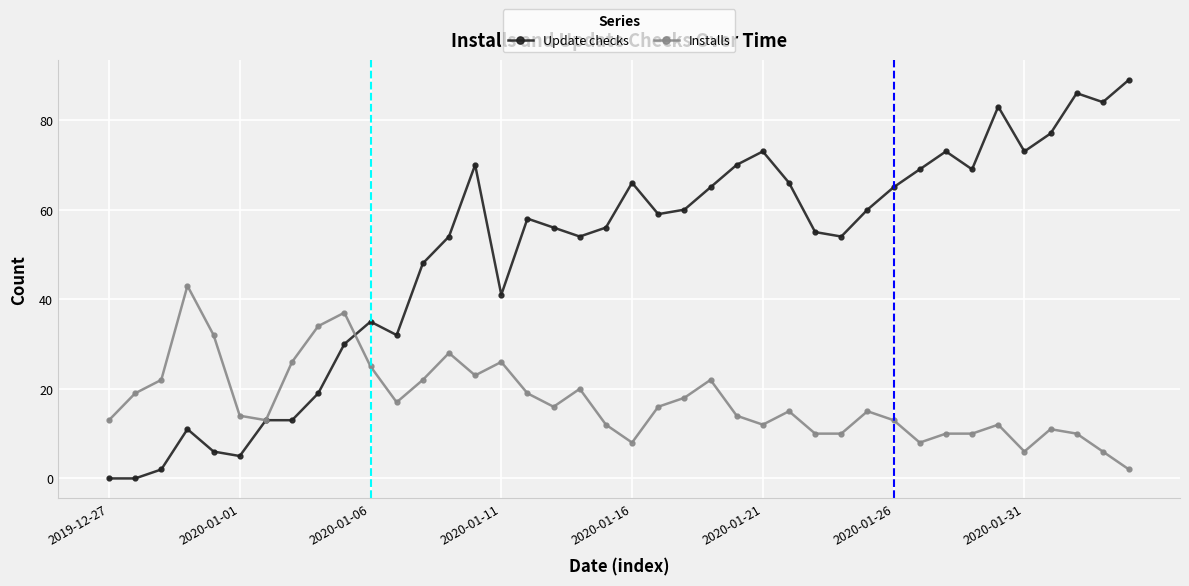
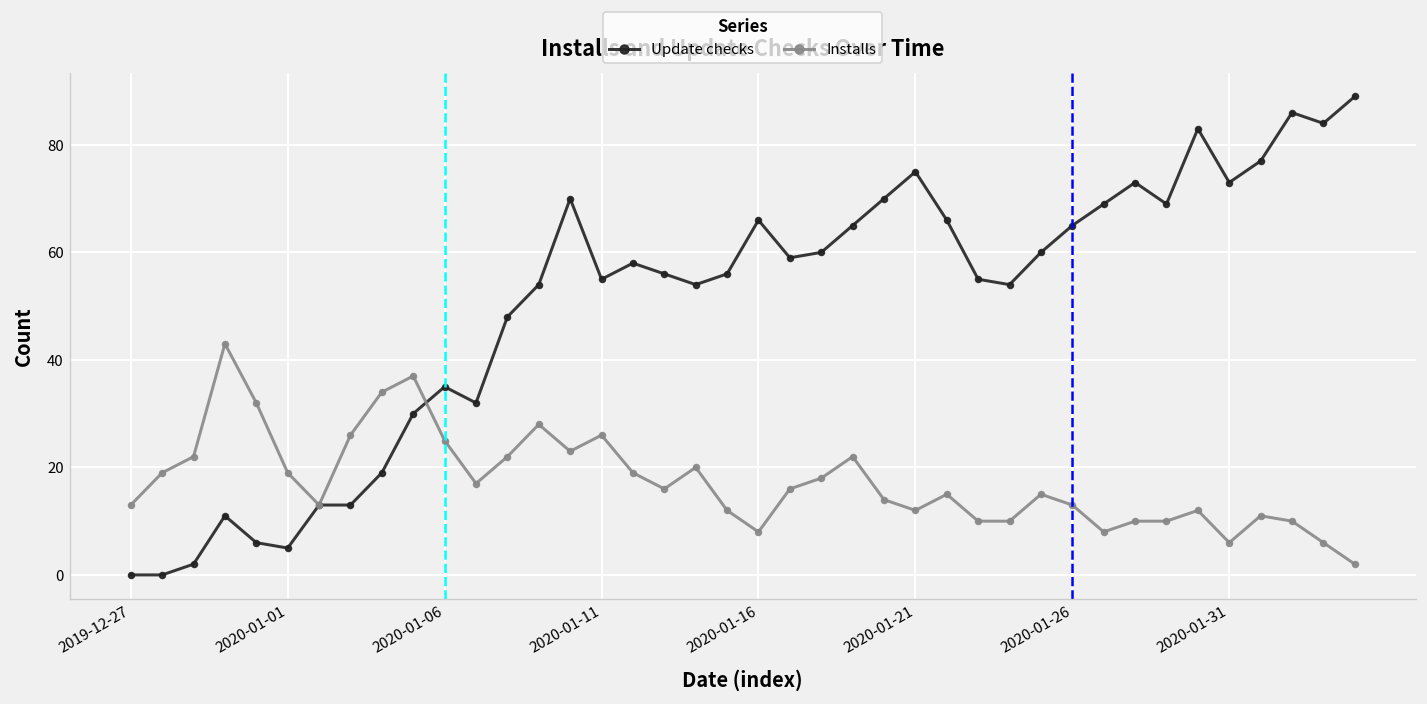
  {
    "Update checks": {
      "2019-12-27": 0,
      "2020-01-01": 5,
      "2020-01-06": 35,
-     "2020-01-11": 41,
+     "2020-01-11": 55,
      "2020-01-16": 66,
-     "2020-01-21": 73,
+     "2020-01-21": 75,
      "2020-01-26": 65,
      "2020-01-31": 73
    },
    "Installs": {
      "2019-12-27": 13,
-     "2020-01-01": 14,
+     "2020-01-01": 19,
      "2020-01-06": 25,
      "2020-01-11": 26,
      "2020-01-16": 8,
      "2020-01-21": 12,
      "2020-01-26": 13,
      "2020-01-31": 6
    }
  }
